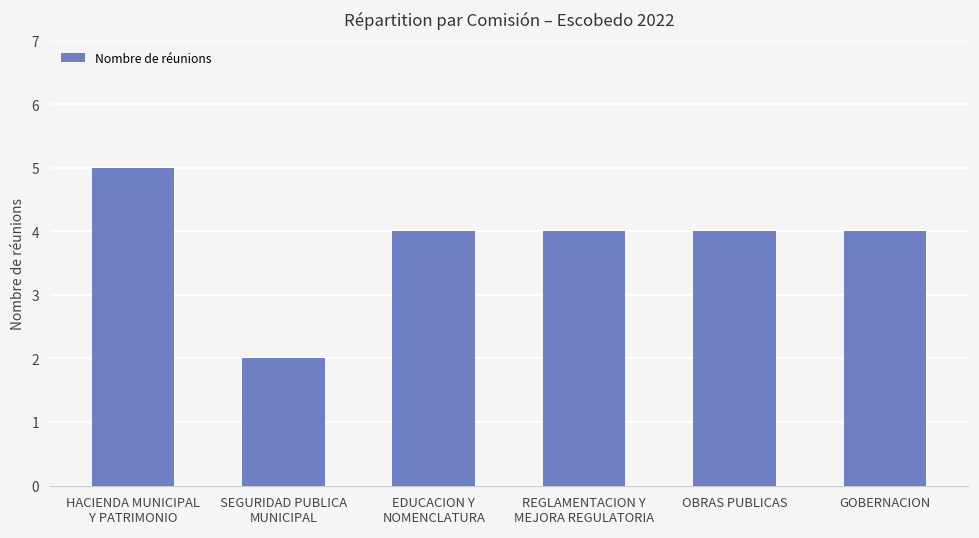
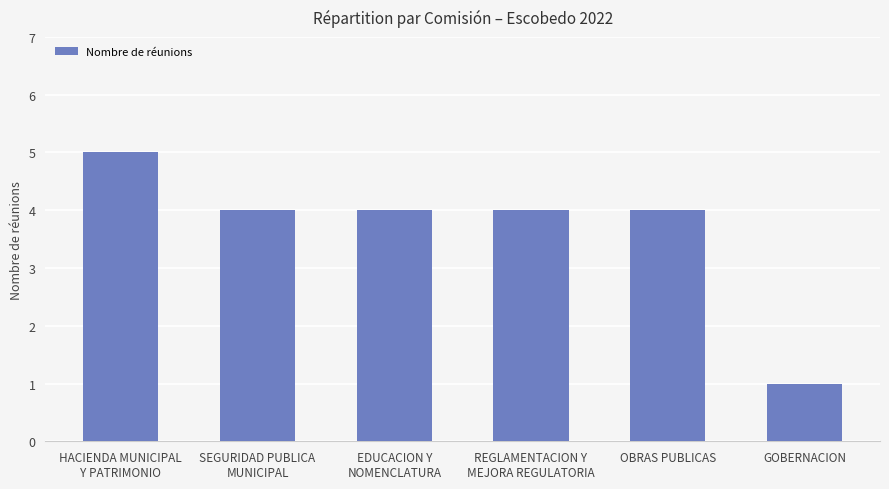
  {
    "HACIENDA MUNICIPAL Y PATRIMONIO": 5,
-   "SEGURIDAD PUBLICA MUNICIPAL": 2,
+   "SEGURIDAD PUBLICA MUNICIPAL": 4,
    "EDUCACION Y NOMENCLATURA": 4,
    "REGLAMENTACION Y MEJORA REGULATORIA": 4,
    "OBRAS PUBLICAS": 4,
-   "GOBERNACION": 4
+   "GOBERNACION": 1
  }
